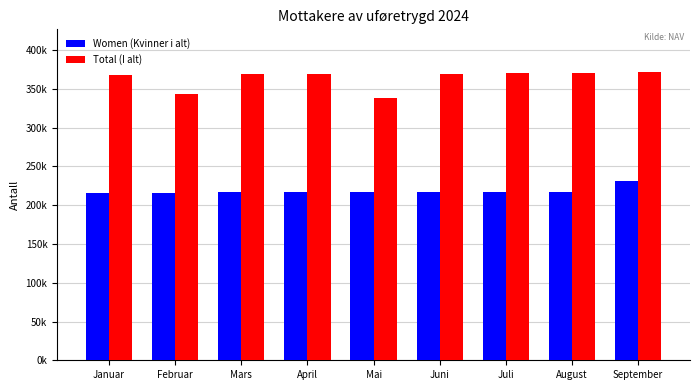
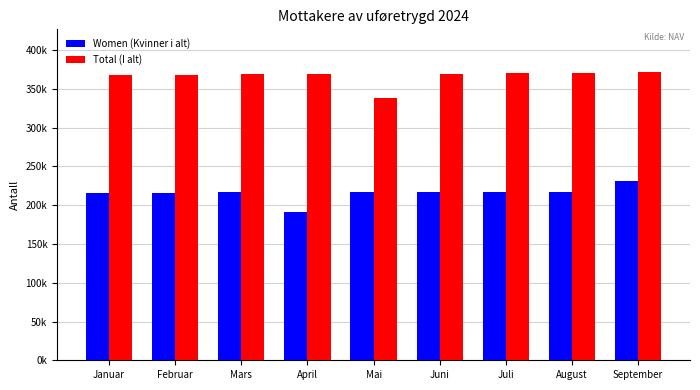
  {
    "Women (Kvinner i alt)": {
      "Januar": 220000,
      "Februar": 220000,
      "Mars": 220000,
-     "April": 220000,
+     "April": 190000,
      "Mai": 220000,
      "Juni": 220000,
      "Juli": 220000,
      "August": 220000,
      "September": 230000
    },
    "Total (I alt)": {
      "Januar": 370000,
-     "Februar": 340000,
+     "Februar": 370000,
      "Mars": 370000,
      "April": 370000,
      "Mai": 340000,
      "Juni": 370000,
      "Juli": 370000,
      "August": 370000,
      "September": 370000
    }
  }
